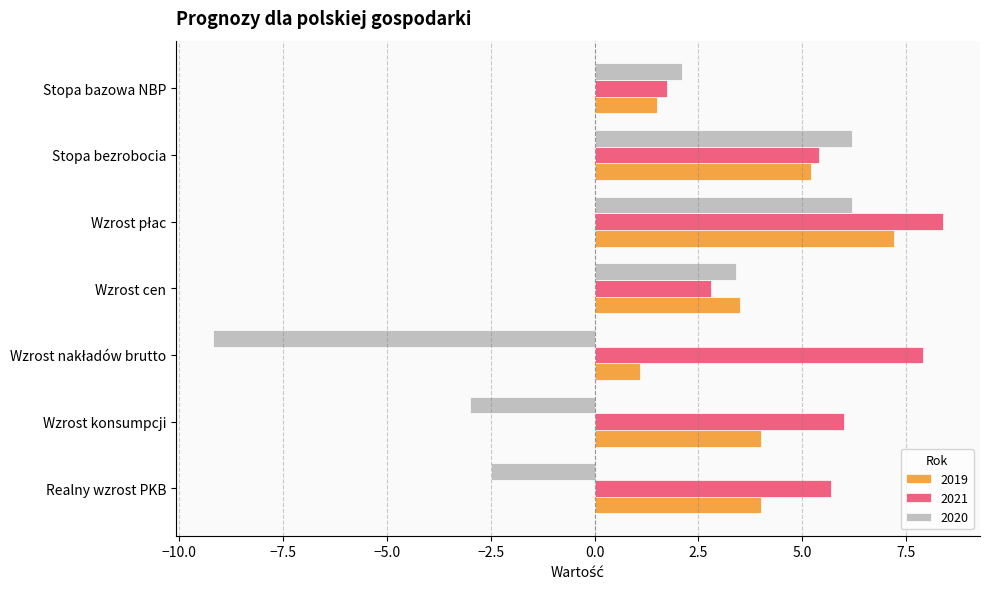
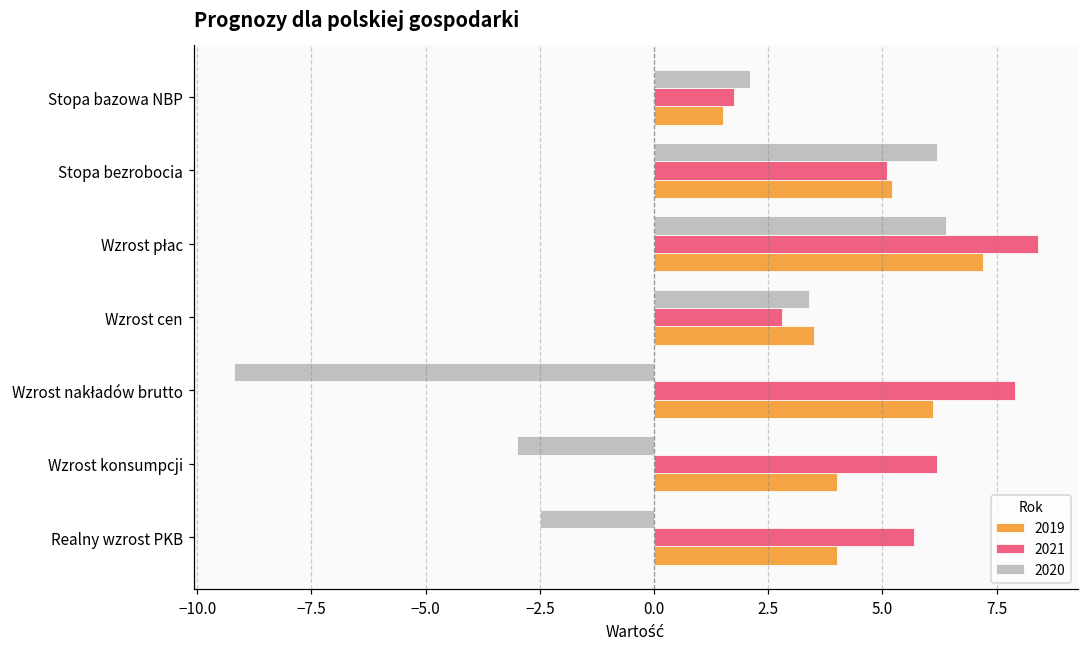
  {
    "2019": {
      "Stopa bazowa NBP": 1.5,
      "Stopa bezrobocia": 5.2,
      "Wzrost płac": 7.2,
      "Wzrost cen": 3.5,
-     "Wzrost nakładów brutto": 1.1,
+     "Wzrost nakładów brutto": 6.1,
      "Wzrost konsumpcji": 4.0,
      "Realny wzrost PKB": 4.0
    },
    "2021": {
      "Stopa bazowa NBP": 1.8,
-     "Stopa bezrobocia": 5.4,
+     "Stopa bezrobocia": 5.1,
      "Wzrost płac": 8.4,
      "Wzrost cen": 2.8,
      "Wzrost nakładów brutto": 7.9,
-     "Wzrost konsumpcji": 6.0,
+     "Wzrost konsumpcji": 6.2,
      "Realny wzrost PKB": 5.7
    },
    "2020": {
      "Stopa bazowa NBP": 2.1,
      "Stopa bezrobocia": 6.2,
-     "Wzrost płac": 6.2,
+     "Wzrost płac": 6.4,
      "Wzrost cen": 3.4,
      "Wzrost nakładów brutto": -9.2,
      "Wzrost konsumpcji": -3.0,
      "Realny wzrost PKB": -2.5
    }
  }
